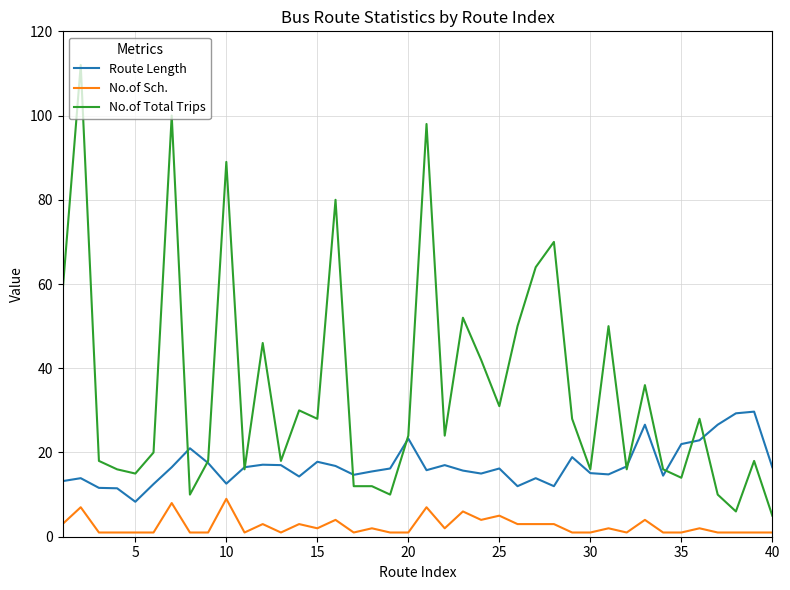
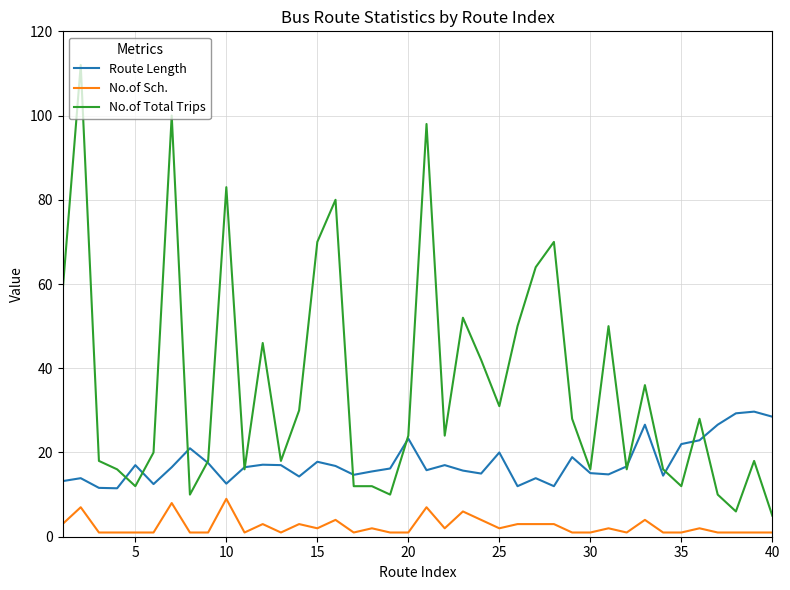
  {
    "Route Length": {
-     "5": 8,
+     "5": 17,
      "10": 13,
      "15": 18,
      "20": 23,
-     "25": 16,
+     "25": 20,
      "30": 15,
      "35": 22,
-     "40": 17
+     "40": 29
    },
    "No.of Sch.": {
      "5": 1,
      "10": 9,
      "15": 2,
      "20": 1,
-     "25": 5,
+     "25": 2,
      "30": 1,
      "35": 1,
      "40": 1
    },
    "No.of Total Trips": {
-     "5": 15,
-     "10": 89,
-     "15": 28,
+     "5": 12,
+     "10": 83,
+     "15": 70,
      "20": 24,
      "25": 31,
      "30": 16,
-     "35": 14,
+     "35": 12,
      "40": 5
    }
  }
